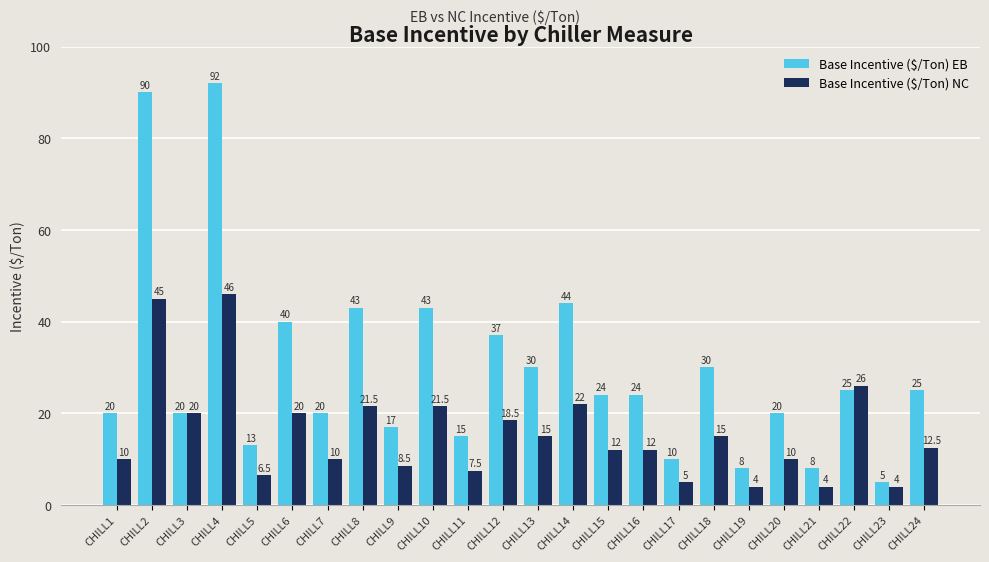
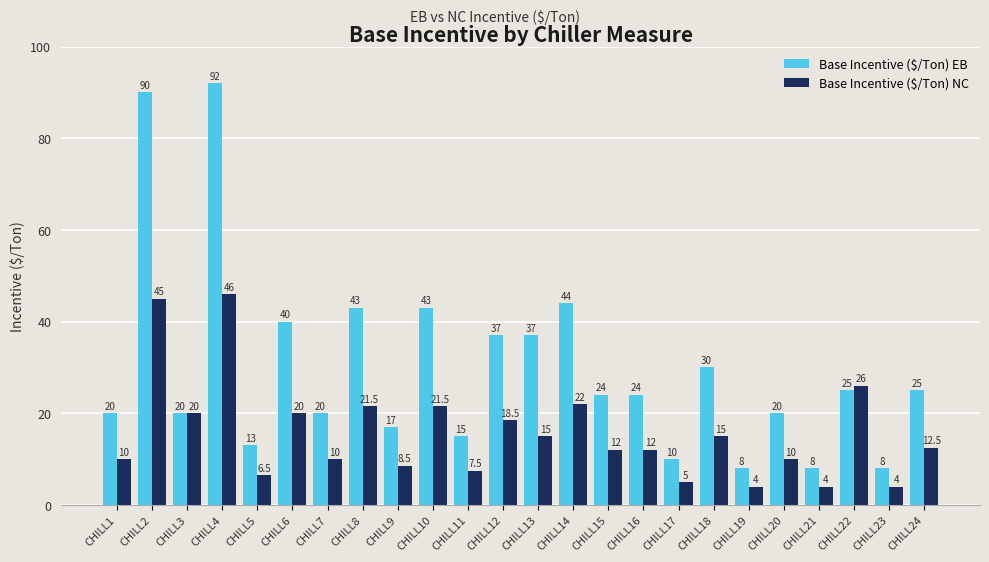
  {
    "Base Incentive ($/Ton) EB": {
      "CHILL1": 20,
      "CHILL2": 90,
      "CHILL3": 20,
      "CHILL4": 92,
      "CHILL5": 13,
      "CHILL6": 40,
      "CHILL7": 20,
      "CHILL8": 43,
      "CHILL9": 17,
      "CHILL10": 43,
      "CHILL11": 15,
      "CHILL12": 37,
-     "CHILL13": 30,
+     "CHILL13": 37,
      "CHILL14": 44,
      "CHILL15": 24,
      "CHILL16": 24,
      "CHILL17": 10,
      "CHILL18": 30,
      "CHILL19": 8,
      "CHILL20": 20,
      "CHILL21": 8,
      "CHILL22": 25,
-     "CHILL23": 5,
+     "CHILL23": 8,
      "CHILL24": 25
    },
    "Base Incentive ($/Ton) NC": {
      "CHILL1": 10,
      "CHILL2": 45,
      "CHILL3": 20,
      "CHILL4": 46,
      "CHILL5": 6.5,
      "CHILL6": 20,
      "CHILL7": 10,
      "CHILL8": 21.5,
      "CHILL9": 8.5,
      "CHILL10": 21.5,
      "CHILL11": 7.5,
      "CHILL12": 18.5,
      "CHILL13": 15,
      "CHILL14": 22,
      "CHILL15": 12,
      "CHILL16": 12,
      "CHILL17": 5,
      "CHILL18": 15,
      "CHILL19": 4,
      "CHILL20": 10,
      "CHILL21": 4,
      "CHILL22": 26,
      "CHILL23": 4,
      "CHILL24": 12.5
    }
  }
